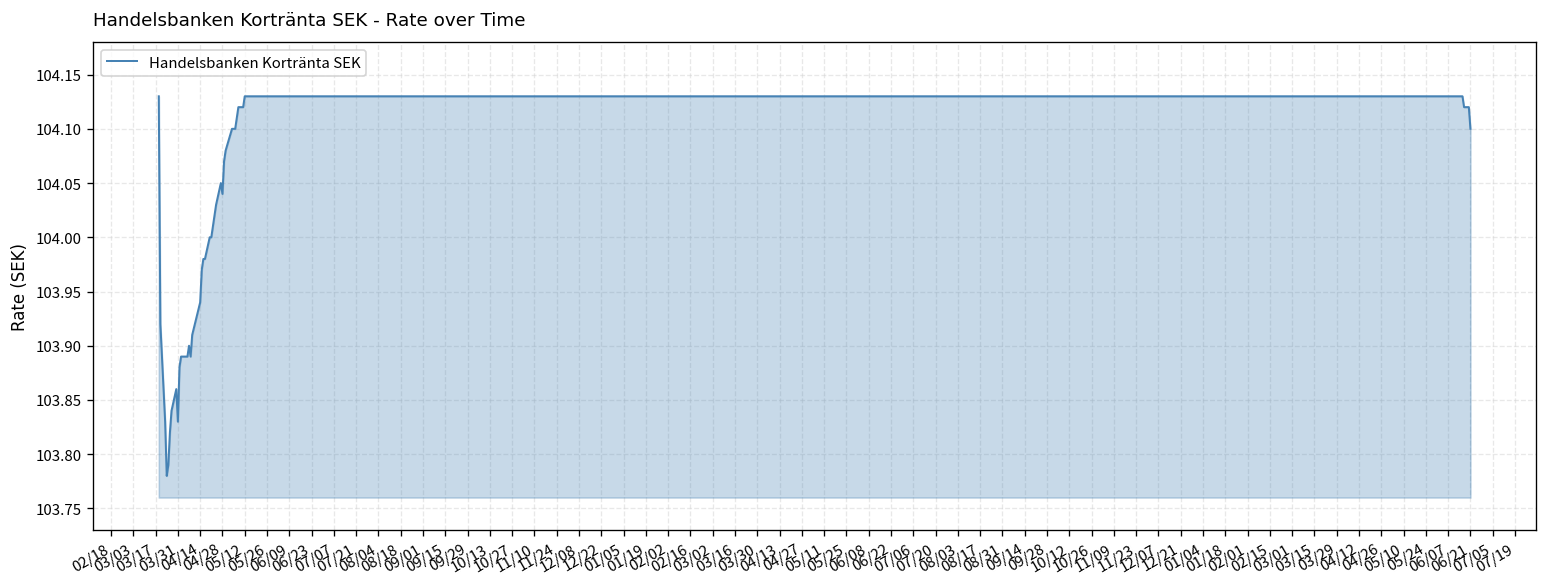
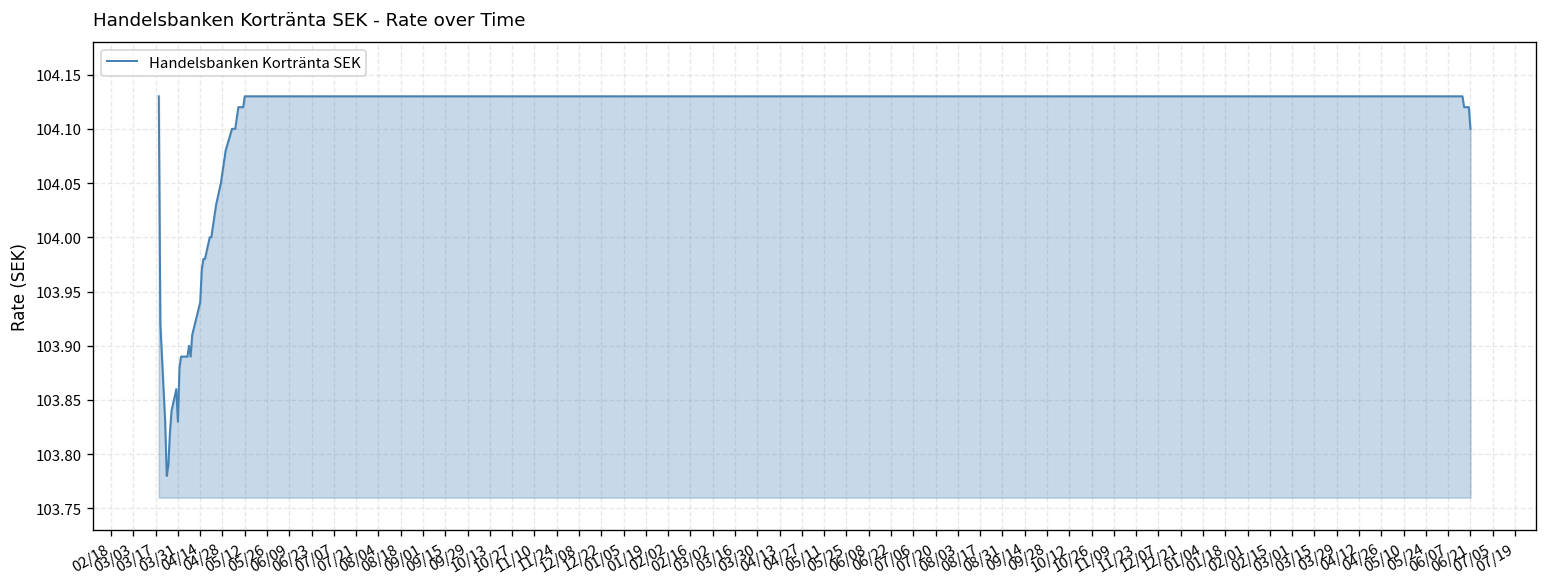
  {
    "03/31": 103.83,
    "04/14": 103.94,
-   "04/28": 104.04,
+   "04/28": 104.06,
    "05/12": 104.13,
    "06/21": 104.10
  }
